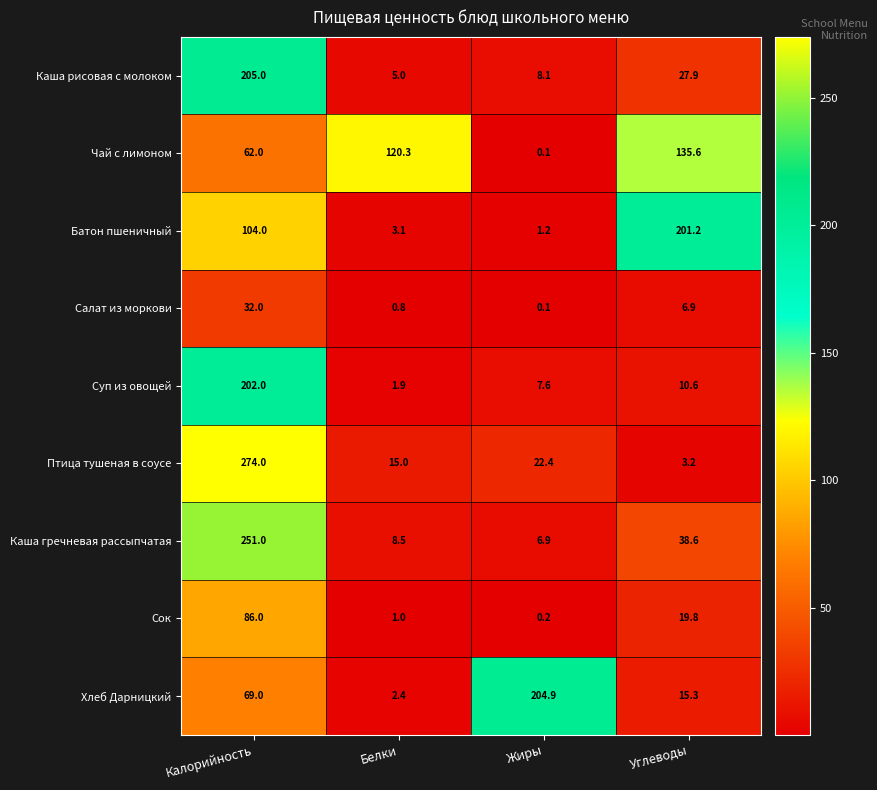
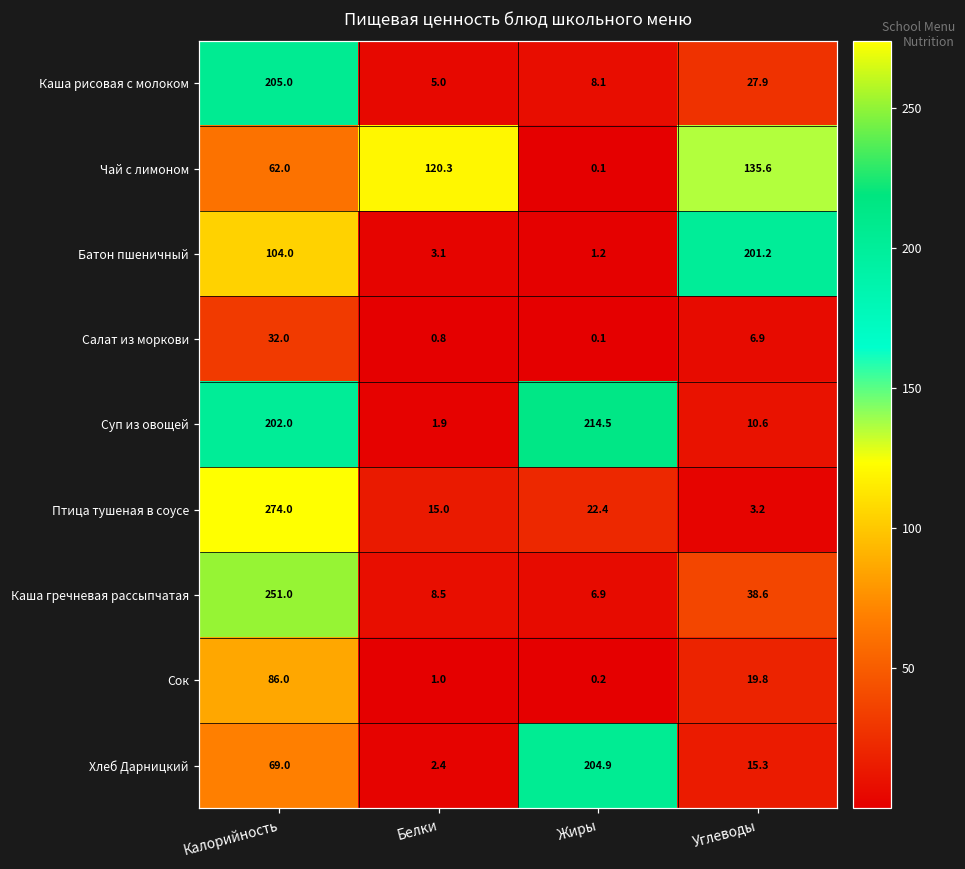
  {
    "Каша рисовая с молоком": {
      "Калорийность": 205.0,
      "Белки": 5.0,
      "Жиры": 8.1,
      "Углеводы": 27.9
    },
    "Чай с лимоном": {
      "Калорийность": 62.0,
      "Белки": 120.3,
      "Жиры": 0.1,
      "Углеводы": 135.6
    },
    "Батон пшеничный": {
      "Калорийность": 104.0,
      "Белки": 3.1,
      "Жиры": 1.2,
      "Углеводы": 201.2
    },
    "Салат из моркови": {
      "Калорийность": 32.0,
      "Белки": 0.8,
      "Жиры": 0.1,
      "Углеводы": 6.9
    },
    "Суп из овощей": {
      "Калорийность": 202.0,
      "Белки": 1.9,
-     "Жиры": 7.6,
+     "Жиры": 214.5,
      "Углеводы": 10.6
    },
    "Птица тушеная в соусе": {
      "Калорийность": 274.0,
      "Белки": 15.0,
      "Жиры": 22.4,
      "Углеводы": 3.2
    },
    "Каша гречневая рассыпчатая": {
      "Калорийность": 251.0,
      "Белки": 8.5,
      "Жиры": 6.9,
      "Углеводы": 38.6
    },
    "Сок": {
      "Калорийность": 86.0,
      "Белки": 1.0,
      "Жиры": 0.2,
      "Углеводы": 19.8
    },
    "Хлеб Дарницкий": {
      "Калорийность": 69.0,
      "Белки": 2.4,
      "Жиры": 204.9,
      "Углеводы": 15.3
    }
  }
